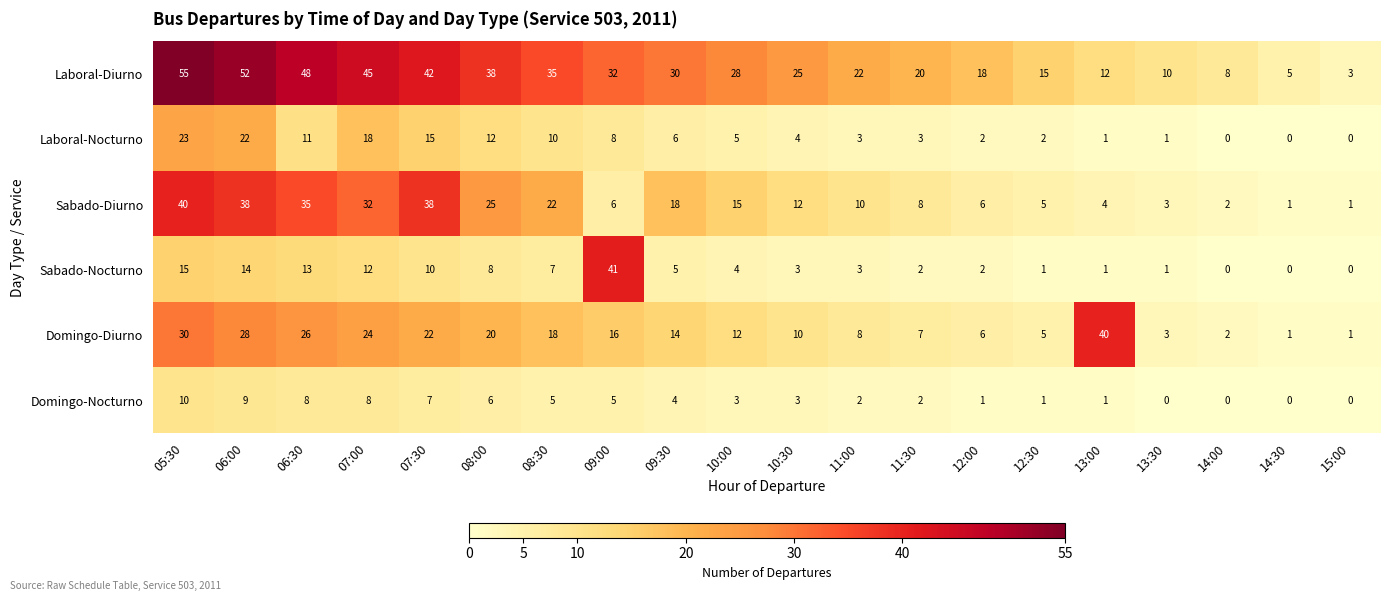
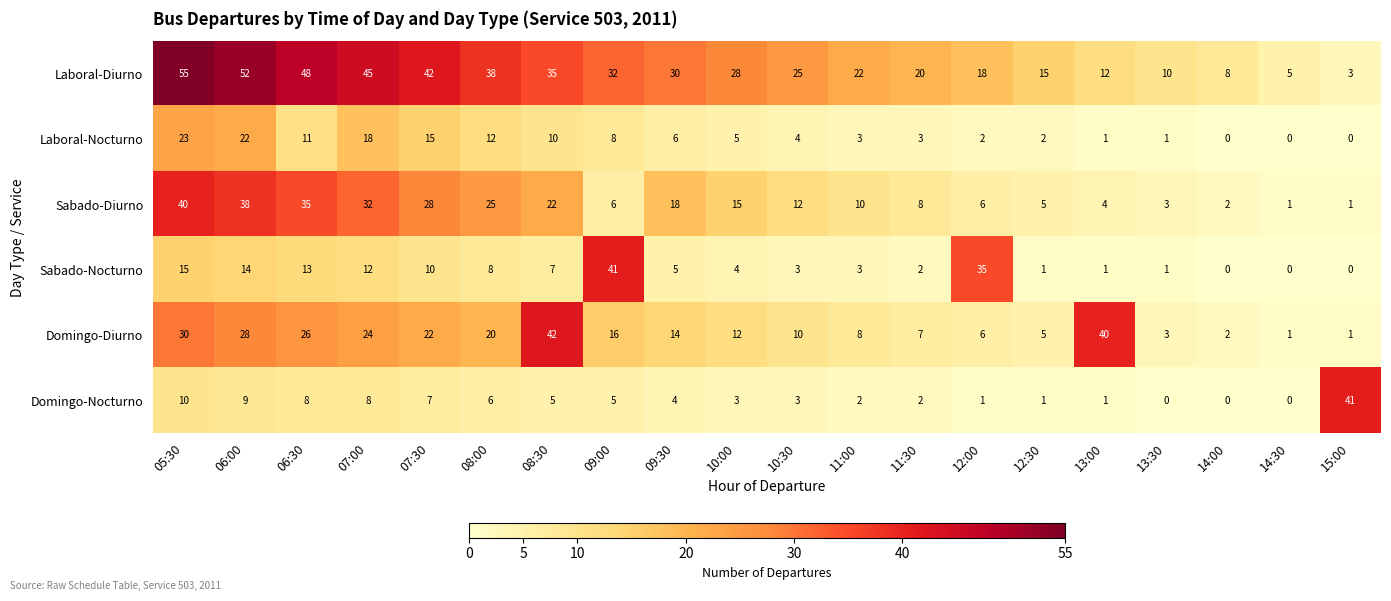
  {
    "Laboral-Diurno": {
      "05:30": 55,
      "06:00": 52,
      "06:30": 48,
      "07:00": 45,
      "07:30": 42,
      "08:00": 38,
      "08:30": 35,
      "09:00": 32,
      "09:30": 30,
      "10:00": 28,
      "10:30": 25,
      "11:00": 22,
      "11:30": 20,
      "12:00": 18,
      "12:30": 15,
      "13:00": 12,
      "13:30": 10,
      "14:00": 8,
      "14:30": 5,
      "15:00": 3
    },
    "Laboral-Nocturno": {
      "05:30": 23,
      "06:00": 22,
      "06:30": 11,
      "07:00": 18,
      "07:30": 15,
      "08:00": 12,
      "08:30": 10,
      "09:00": 8,
      "09:30": 6,
      "10:00": 5,
      "10:30": 4,
      "11:00": 3,
      "11:30": 3,
      "12:00": 2,
      "12:30": 2,
      "13:00": 1,
      "13:30": 1,
      "14:00": 0,
      "14:30": 0,
      "15:00": 0
    },
    "Sabado-Diurno": {
      "05:30": 40,
      "06:00": 38,
      "06:30": 35,
      "07:00": 32,
-     "07:30": 38,
+     "07:30": 28,
      "08:00": 25,
      "08:30": 22,
      "09:00": 6,
      "09:30": 18,
      "10:00": 15,
      "10:30": 12,
      "11:00": 10,
      "11:30": 8,
      "12:00": 6,
      "12:30": 5,
      "13:00": 4,
      "13:30": 3,
      "14:00": 2,
      "14:30": 1,
      "15:00": 1
    },
    "Sabado-Nocturno": {
      "05:30": 15,
      "06:00": 14,
      "06:30": 13,
      "07:00": 12,
      "07:30": 10,
      "08:00": 8,
      "08:30": 7,
      "09:00": 41,
      "09:30": 5,
      "10:00": 4,
      "10:30": 3,
      "11:00": 3,
      "11:30": 2,
-     "12:00": 2,
+     "12:00": 35,
      "12:30": 1,
      "13:00": 1,
      "13:30": 1,
      "14:00": 0,
      "14:30": 0,
      "15:00": 0
    },
    "Domingo-Diurno": {
      "05:30": 30,
      "06:00": 28,
      "06:30": 26,
      "07:00": 24,
      "07:30": 22,
      "08:00": 20,
-     "08:30": 18,
+     "08:30": 42,
      "09:00": 16,
      "09:30": 14,
      "10:00": 12,
      "10:30": 10,
      "11:00": 8,
      "11:30": 7,
      "12:00": 6,
      "12:30": 5,
      "13:00": 40,
      "13:30": 3,
      "14:00": 2,
      "14:30": 1,
      "15:00": 1
    },
    "Domingo-Nocturno": {
      "05:30": 10,
      "06:00": 9,
      "06:30": 8,
      "07:00": 8,
      "07:30": 7,
      "08:00": 6,
      "08:30": 5,
      "09:00": 5,
      "09:30": 4,
      "10:00": 3,
      "10:30": 3,
      "11:00": 2,
      "11:30": 2,
      "12:00": 1,
      "12:30": 1,
      "13:00": 1,
      "13:30": 0,
      "14:00": 0,
      "14:30": 0,
-     "15:00": 0
+     "15:00": 41
    }
  }
